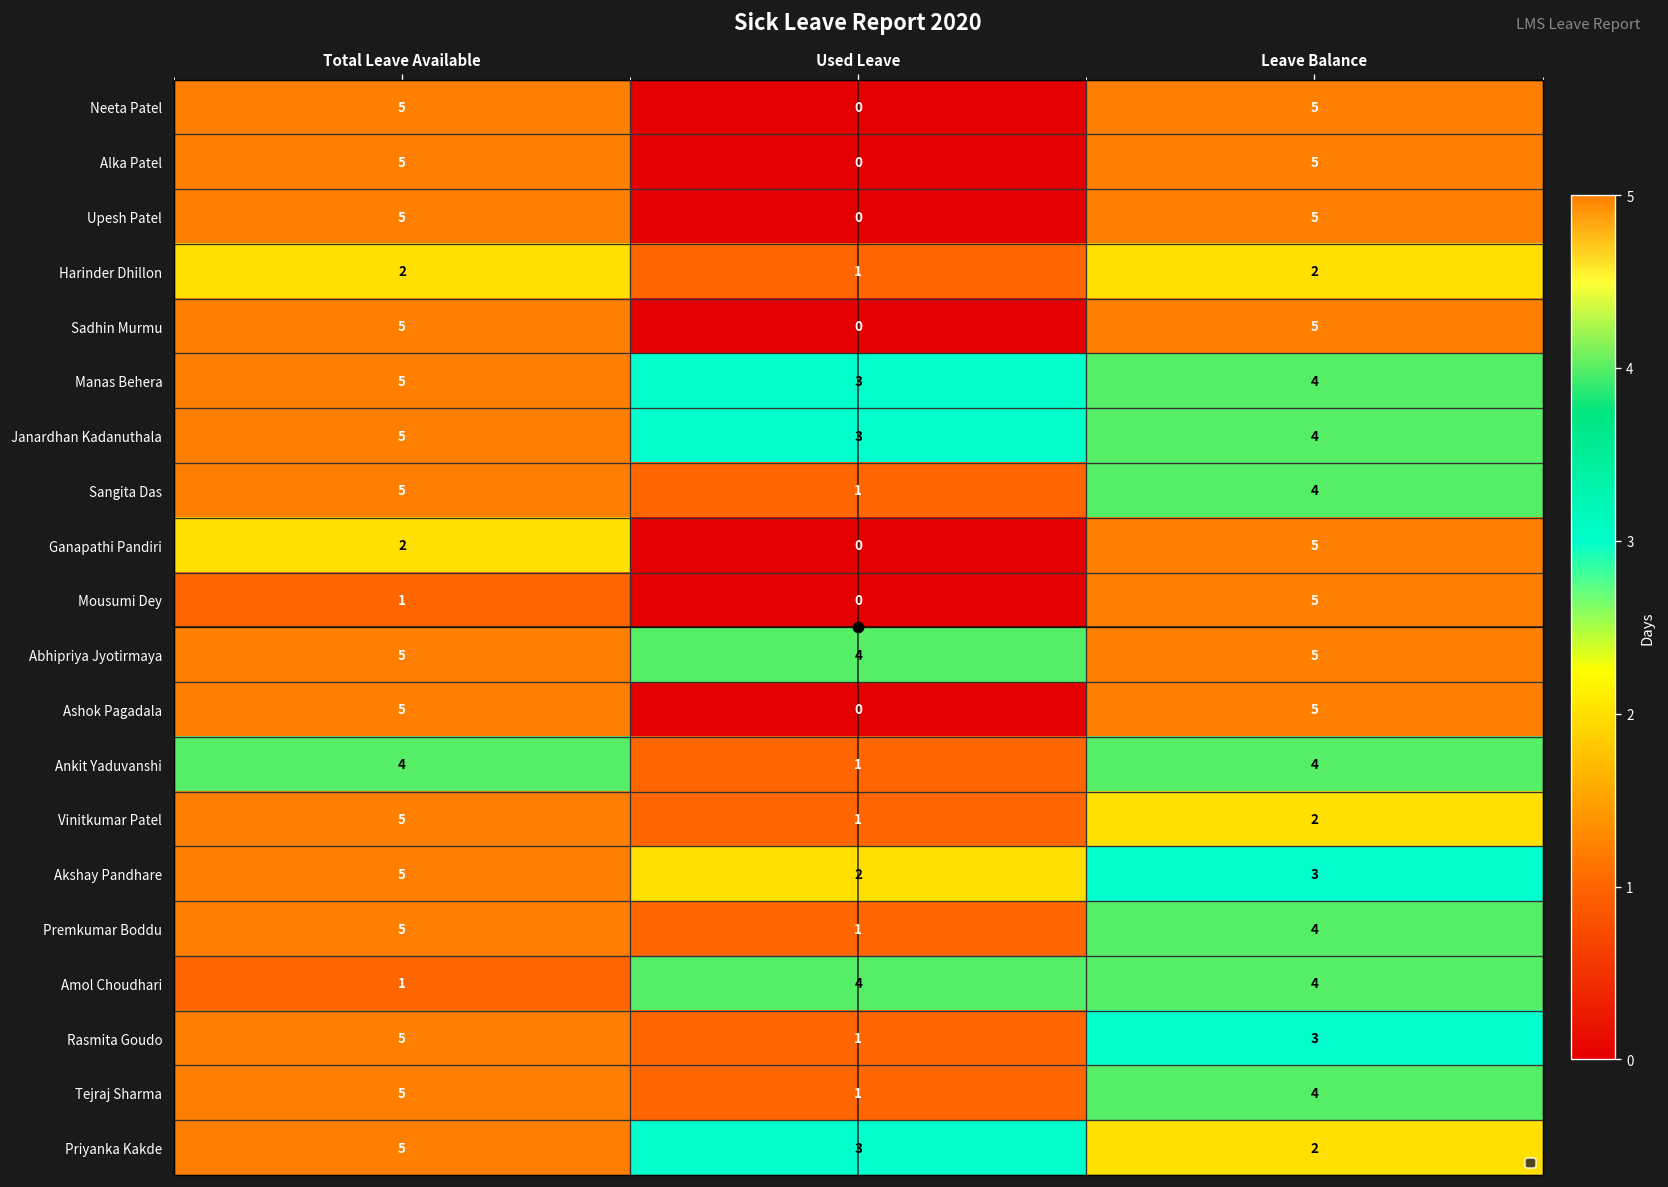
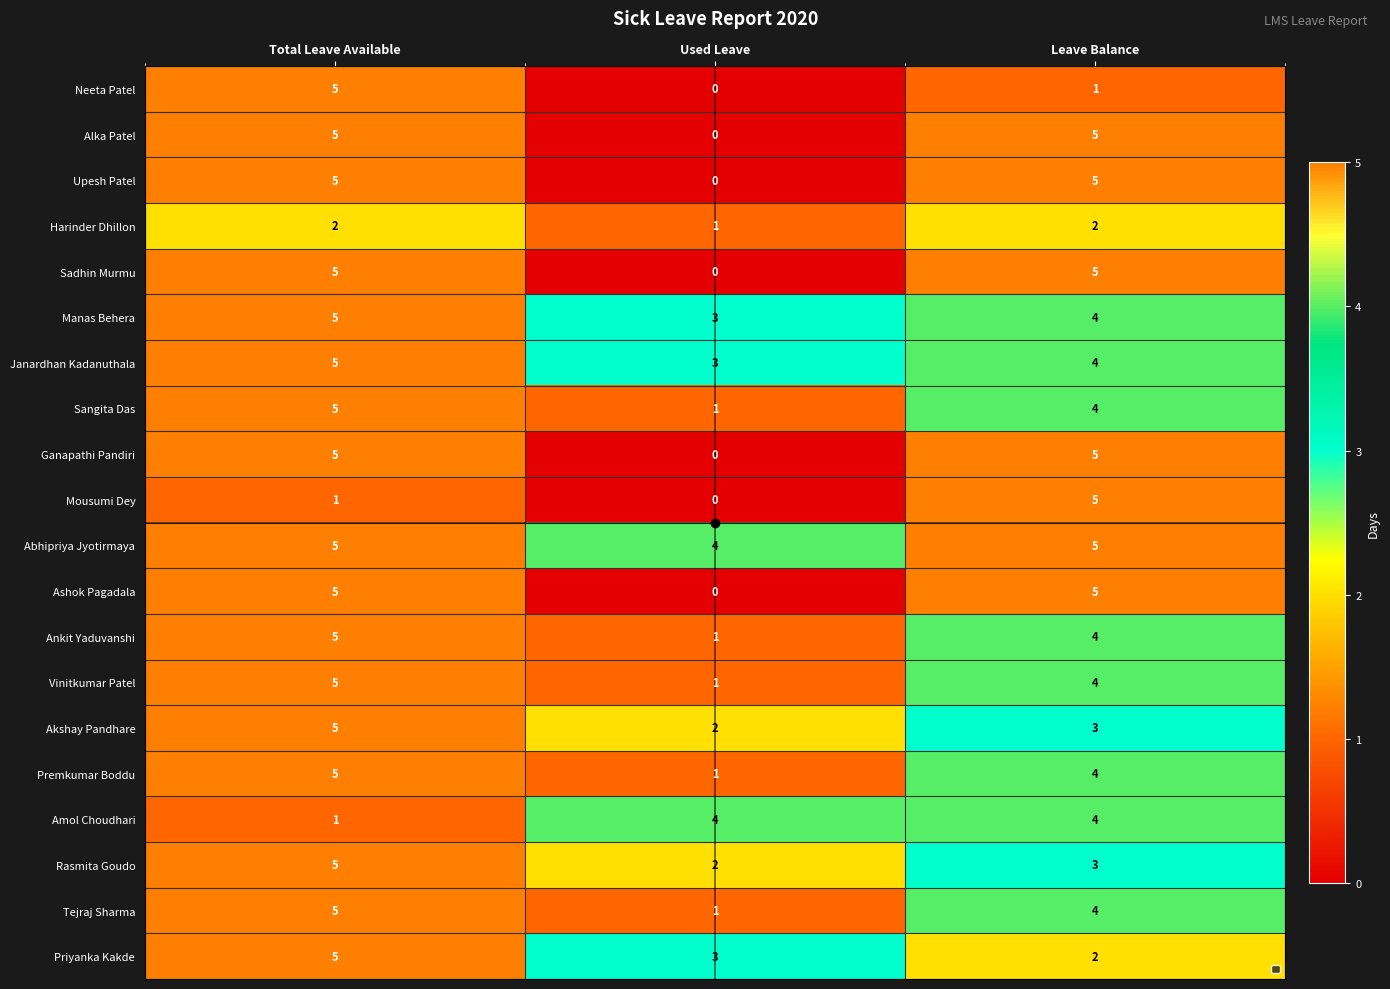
  {
    "Neeta Patel": {
      "Total Leave Available": 5,
      "Used Leave": 0,
-     "Leave Balance": 5
+     "Leave Balance": 1
    },
    "Alka Patel": {
      "Total Leave Available": 5,
      "Used Leave": 0,
      "Leave Balance": 5
    },
    "Upesh Patel": {
      "Total Leave Available": 5,
      "Used Leave": 0,
      "Leave Balance": 5
    },
    "Harinder Dhillon": {
      "Total Leave Available": 2,
      "Used Leave": 1,
      "Leave Balance": 2
    },
    "Sadhin Murmu": {
      "Total Leave Available": 5,
      "Used Leave": 0,
      "Leave Balance": 5
    },
    "Manas Behera": {
      "Total Leave Available": 5,
      "Used Leave": 3,
      "Leave Balance": 4
    },
    "Janardhan Kadanuthala": {
      "Total Leave Available": 5,
      "Used Leave": 3,
      "Leave Balance": 4
    },
    "Sangita Das": {
      "Total Leave Available": 5,
      "Used Leave": 1,
      "Leave Balance": 4
    },
    "Ganapathi Pandiri": {
-     "Total Leave Available": 2,
+     "Total Leave Available": 5,
      "Used Leave": 0,
      "Leave Balance": 5
    },
    "Mousumi Dey": {
      "Total Leave Available": 1,
      "Used Leave": 0,
      "Leave Balance": 5
    },
    "Abhipriya Jyotirmaya": {
      "Total Leave Available": 5,
      "Used Leave": 4,
      "Leave Balance": 5
    },
    "Ashok Pagadala": {
      "Total Leave Available": 5,
      "Used Leave": 0,
      "Leave Balance": 5
    },
    "Ankit Yaduvanshi": {
-     "Total Leave Available": 4,
+     "Total Leave Available": 5,
      "Used Leave": 1,
      "Leave Balance": 4
    },
    "Vinitkumar Patel": {
      "Total Leave Available": 5,
      "Used Leave": 1,
-     "Leave Balance": 2
+     "Leave Balance": 4
    },
    "Akshay Pandhare": {
      "Total Leave Available": 5,
      "Used Leave": 2,
      "Leave Balance": 3
    },
    "Premkumar Boddu": {
      "Total Leave Available": 5,
      "Used Leave": 1,
      "Leave Balance": 4
    },
    "Amol Choudhari": {
      "Total Leave Available": 1,
      "Used Leave": 4,
      "Leave Balance": 4
    },
    "Rasmita Goudo": {
      "Total Leave Available": 5,
-     "Used Leave": 1,
+     "Used Leave": 2,
      "Leave Balance": 3
    },
    "Tejraj Sharma": {
      "Total Leave Available": 5,
      "Used Leave": 1,
      "Leave Balance": 4
    },
    "Priyanka Kakde": {
      "Total Leave Available": 5,
      "Used Leave": 3,
      "Leave Balance": 2
    }
  }
